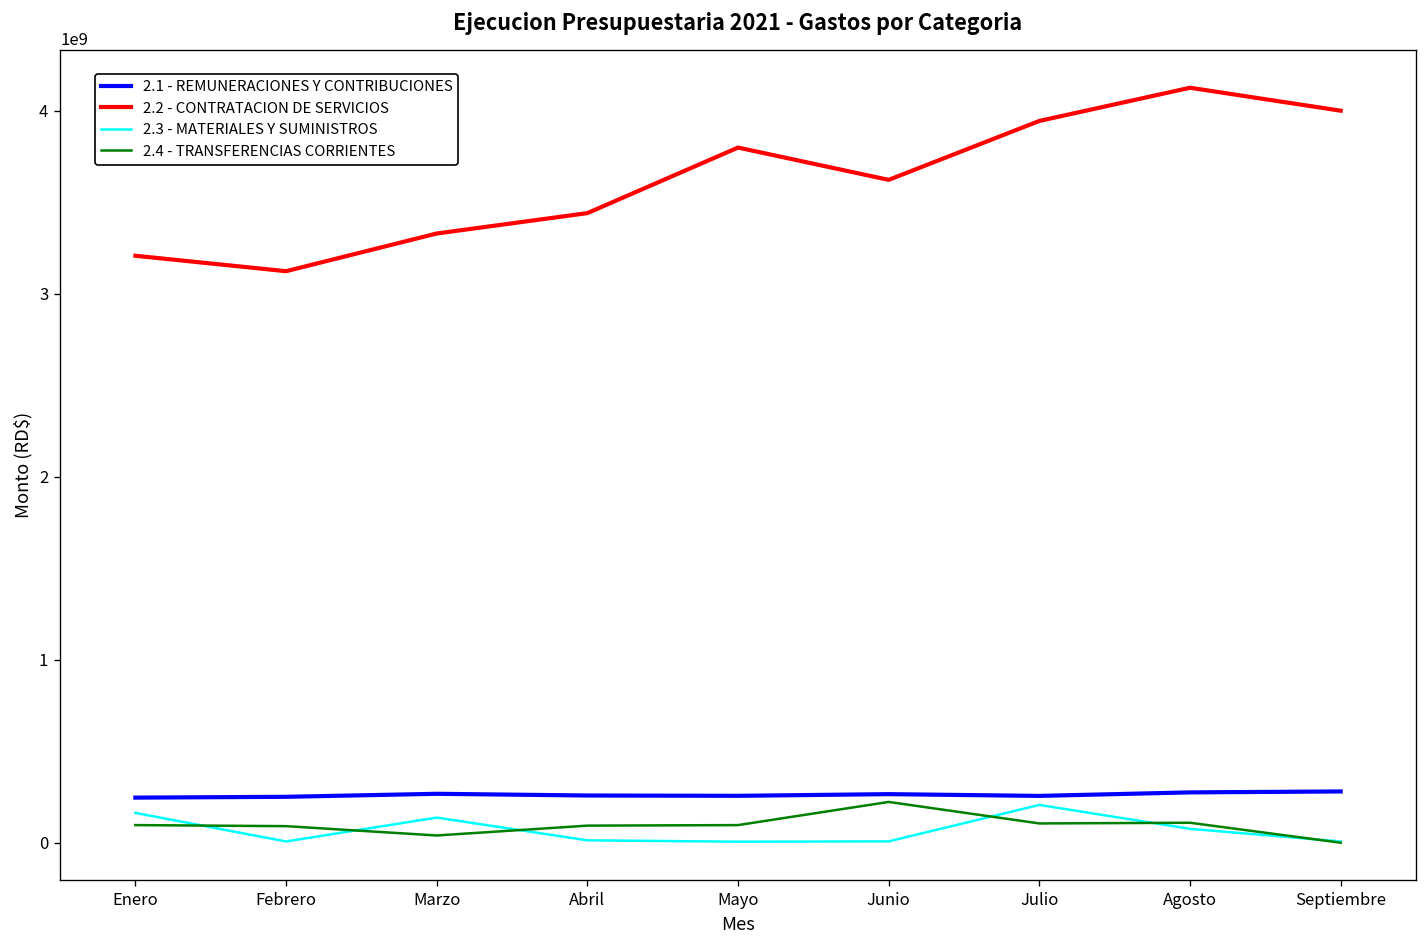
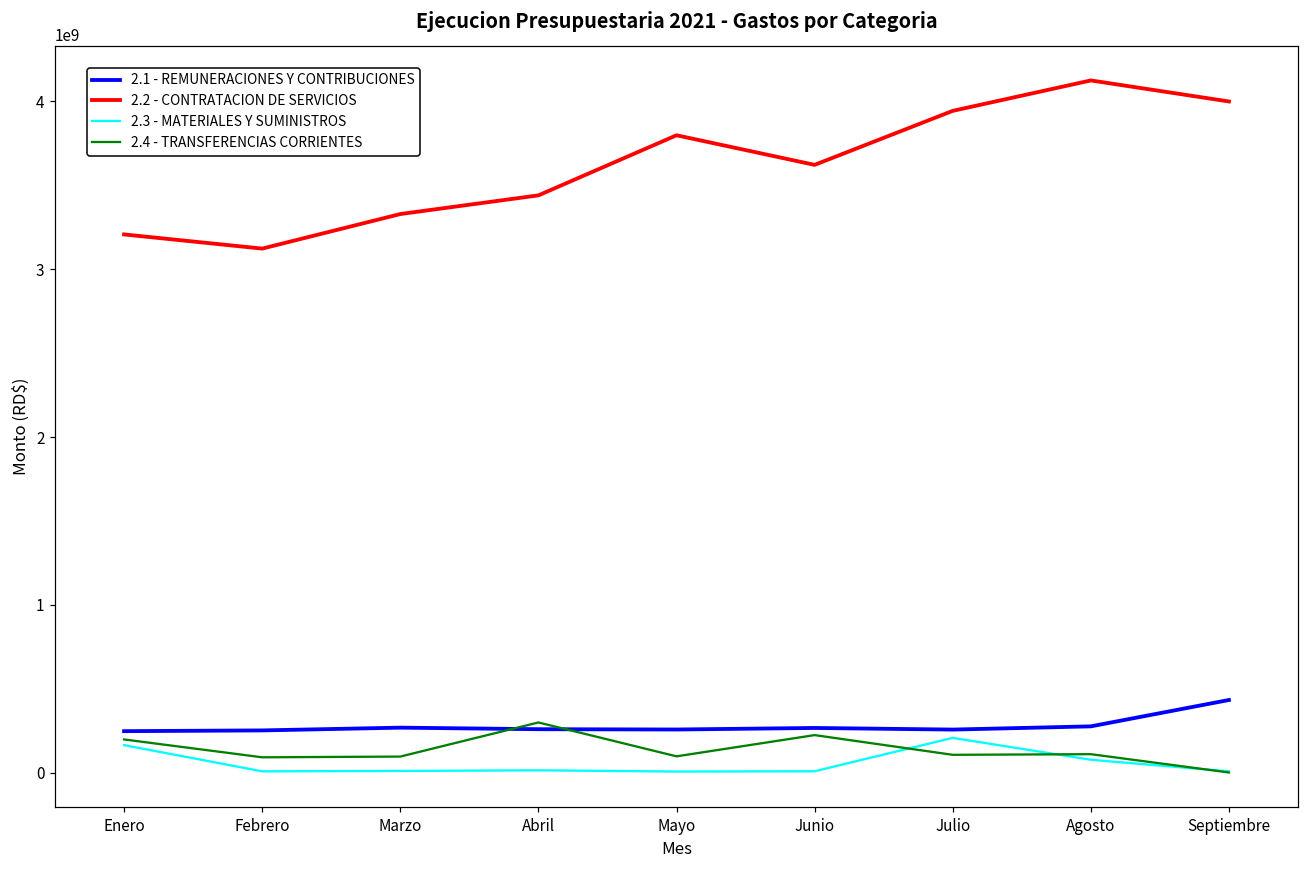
  {
    "2.1 - REMUNERACIONES Y CONTRIBUCIONES": {
      "Enero": 250000000,
      "Febrero": 250000000,
      "Marzo": 270000000,
      "Abril": 260000000,
      "Mayo": 260000000,
      "Junio": 270000000,
      "Julio": 260000000,
      "Agosto": 280000000,
-     "Septiembre": 280000000
+     "Septiembre": 430000000
    },
    "2.2 - CONTRATACION DE SERVICIOS": {
      "Enero": 3210000000,
      "Febrero": 3120000000,
      "Marzo": 3330000000,
      "Abril": 3440000000,
      "Mayo": 3800000000,
      "Junio": 3620000000,
      "Julio": 3940000000,
      "Agosto": 4130000000,
      "Septiembre": 4000000000
    },
    "2.3 - MATERIALES Y SUMINISTROS": {
      "Enero": 160000000,
      "Febrero": 10000000,
-     "Marzo": 140000000,
+     "Marzo": 10000000,
      "Abril": 10000000,
      "Mayo": 10000000,
      "Junio": 10000000,
      "Julio": 210000000,
      "Agosto": 80000000
    },
    "2.4 - TRANSFERENCIAS CORRIENTES": {
-     "Enero": 100000000,
+     "Enero": 200000000,
      "Febrero": 90000000,
-     "Marzo": 40000000,
-     "Abril": 90000000,
+     "Marzo": 90000000,
+     "Abril": 300000000,
      "Mayo": 100000000,
      "Junio": 220000000,
      "Julio": 110000000,
      "Agosto": 110000000
    }
  }
